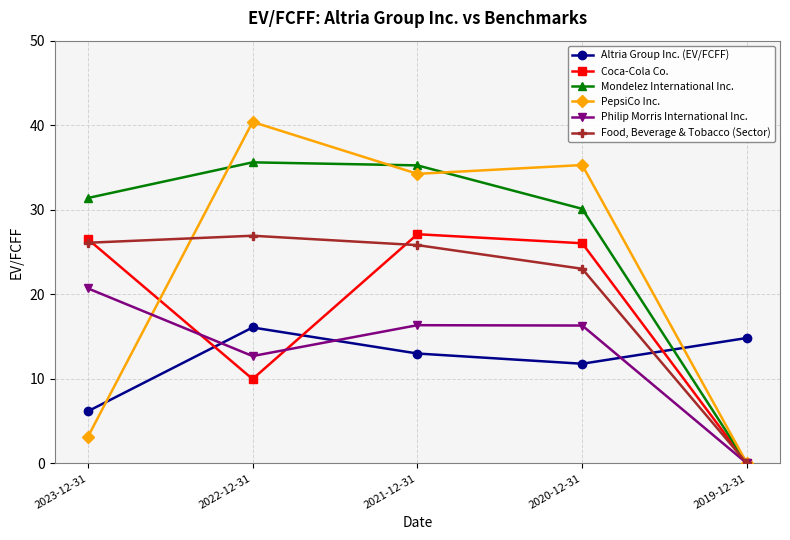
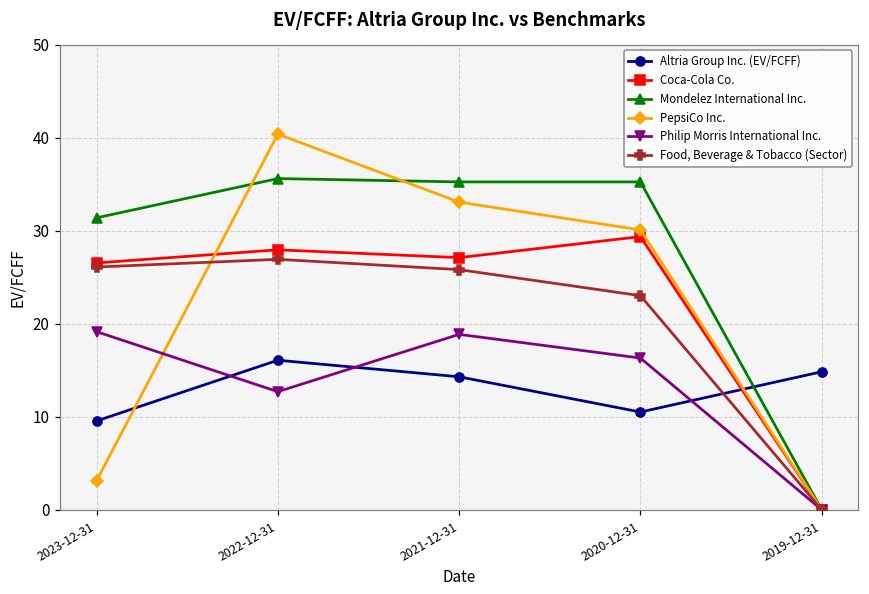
  {
    "Altria Group Inc. (EV/FCFF)": {
-     "2023-12-31": 6,
+     "2023-12-31": 10,
      "2022-12-31": 16,
-     "2021-12-31": 13,
-     "2020-12-31": 12,
+     "2021-12-31": 14,
+     "2020-12-31": 11,
      "2019-12-31": 15
    },
    "Coca-Cola Co.": {
      "2023-12-31": 27,
-     "2022-12-31": 10,
+     "2022-12-31": 28,
      "2021-12-31": 27,
-     "2020-12-31": 26
+     "2020-12-31": 29
    },
    "Mondelez International Inc.": {
      "2023-12-31": 31,
      "2022-12-31": 36,
      "2021-12-31": 35,
-     "2020-12-31": 30
+     "2020-12-31": 35
    },
    "PepsiCo Inc.": {
      "2023-12-31": 3,
      "2022-12-31": 40,
-     "2021-12-31": 34,
-     "2020-12-31": 35
+     "2021-12-31": 33,
+     "2020-12-31": 30
    },
    "Philip Morris International Inc.": {
-     "2023-12-31": 21,
+     "2023-12-31": 19,
      "2022-12-31": 13,
-     "2021-12-31": 16,
+     "2021-12-31": 19,
      "2020-12-31": 16
    },
    "Food, Beverage & Tobacco (Sector)": {
      "2023-12-31": 26,
      "2022-12-31": 27,
      "2021-12-31": 26,
      "2020-12-31": 23
    }
  }
